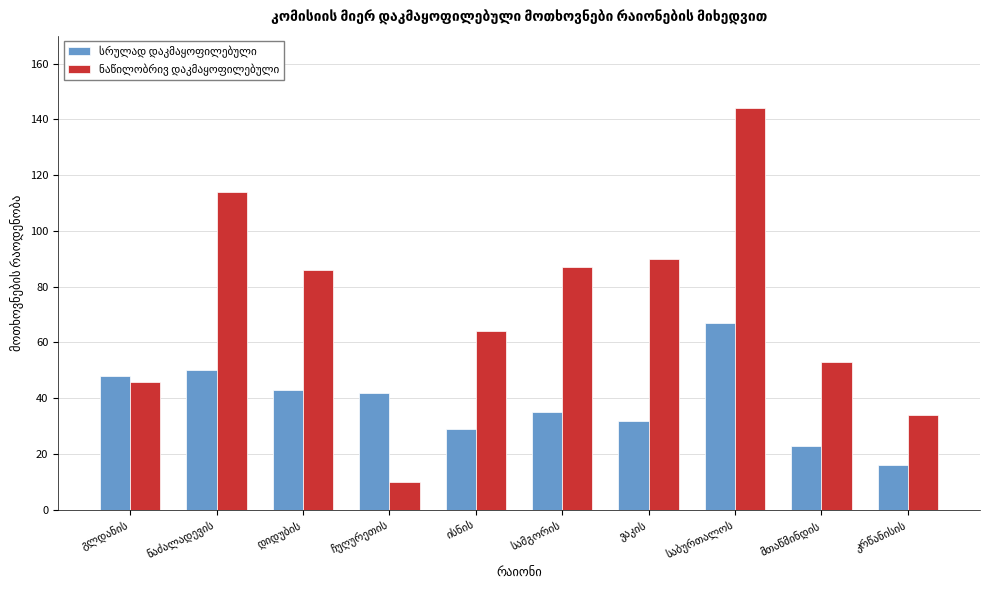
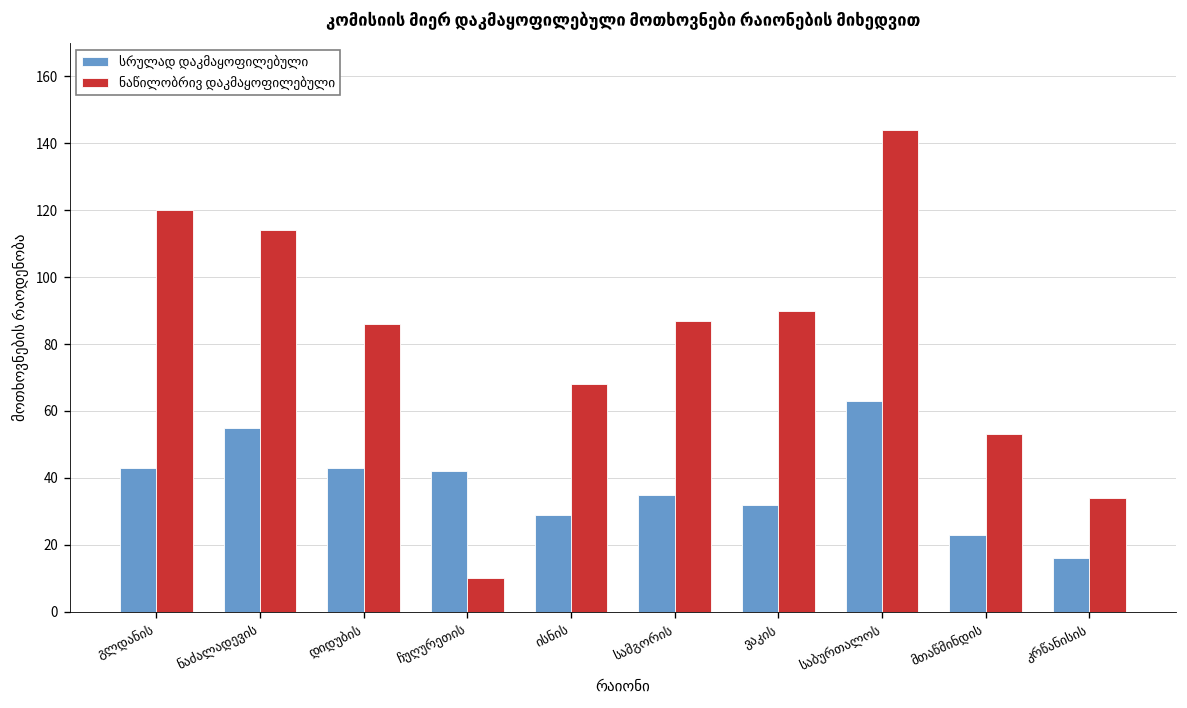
  {
    "სრულად დაკმაყოფილებული": {
-     "გლდანის": 48,
-     "ნაძალადევის": 50,
+     "გლდანის": 43,
+     "ნაძალადევის": 55,
      "დიდუბის": 43,
      "ჩუღურეთის": 42,
      "ისნის": 29,
      "სამგორის": 35,
      "ვაკის": 32,
-     "საბურთალოს": 67,
+     "საბურთალოს": 63,
      "მთაწმინდის": 23,
      "კრწანისის": 16
    },
    "ნაწილობრივ დაკმაყოფილებული": {
-     "გლდანის": 46,
+     "გლდანის": 120,
      "ნაძალადევის": 114,
      "დიდუბის": 86,
      "ჩუღურეთის": 10,
-     "ისნის": 64,
+     "ისნის": 68,
      "სამგორის": 87,
      "ვაკის": 90,
      "საბურთალოს": 144,
      "მთაწმინდის": 53,
      "კრწანისის": 34
    }
  }
